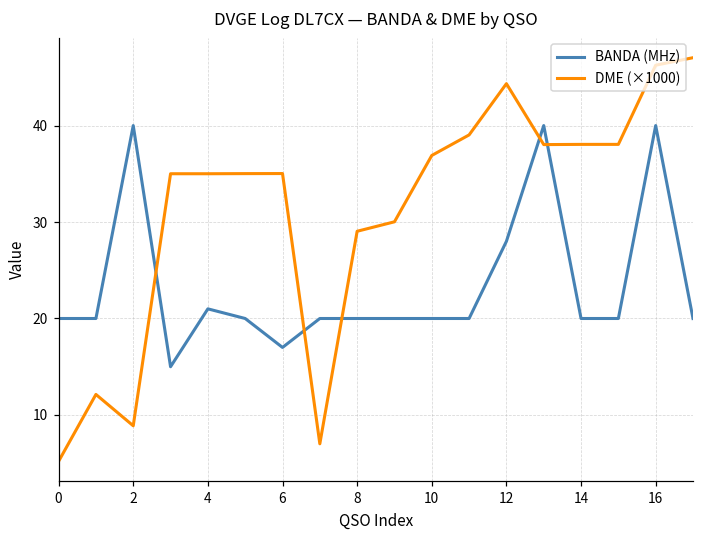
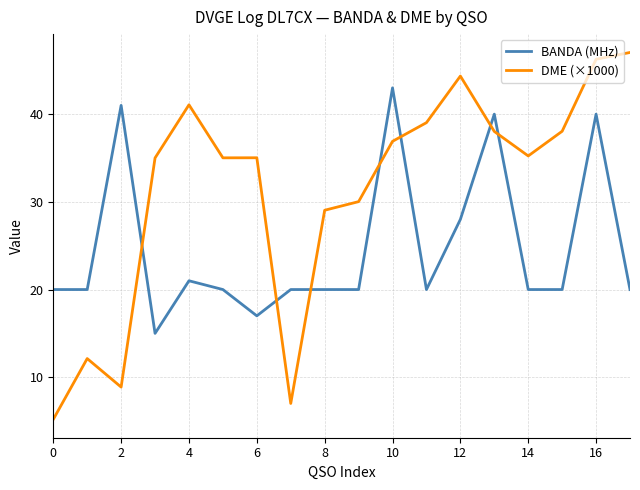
  {
    "BANDA (MHz)": {
      "0": 20,
-     "2": 40,
+     "2": 41,
      "4": 21,
      "6": 17,
      "8": 20,
-     "10": 20,
+     "10": 43,
      "12": 28,
      "14": 20,
      "16": 40
    },
    "DME (×1000)": {
      "0": 5,
      "2": 9,
-     "4": 35,
+     "4": 41,
      "6": 35,
      "8": 29,
      "10": 37,
      "12": 44,
-     "14": 38
+     "14": 35
    }
  }
